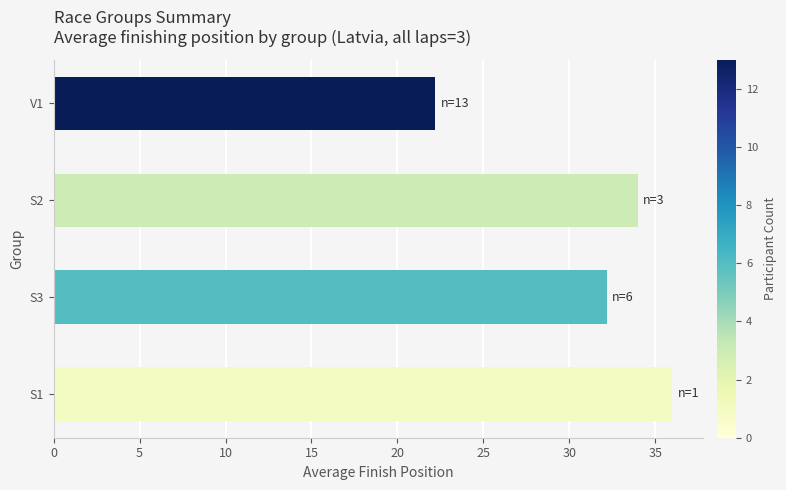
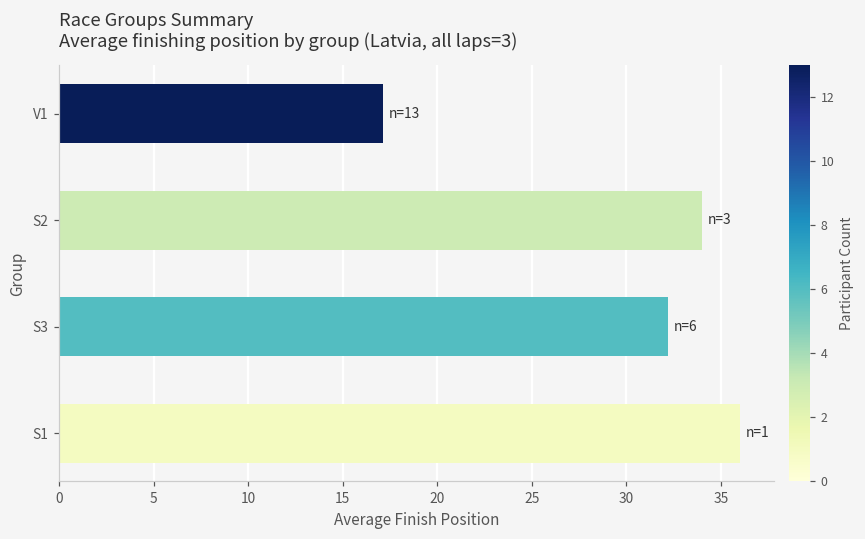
  {
-   "V1": 22.2
+   "V1": 17.2
  }
